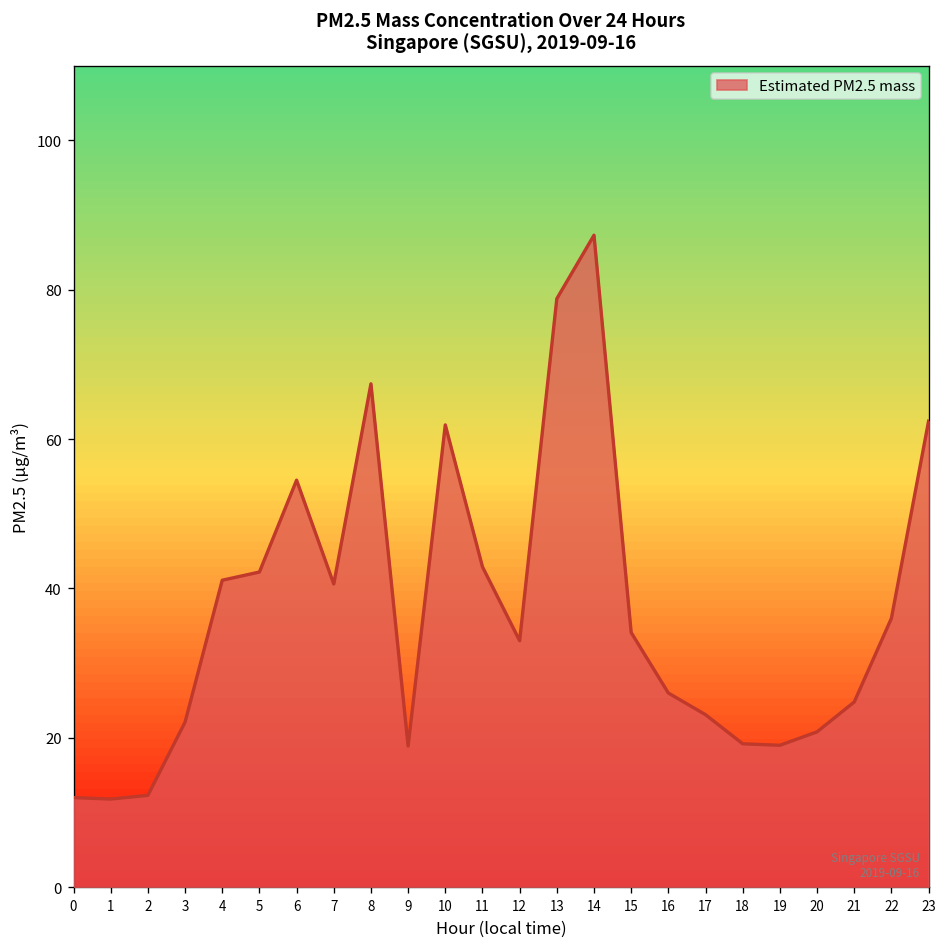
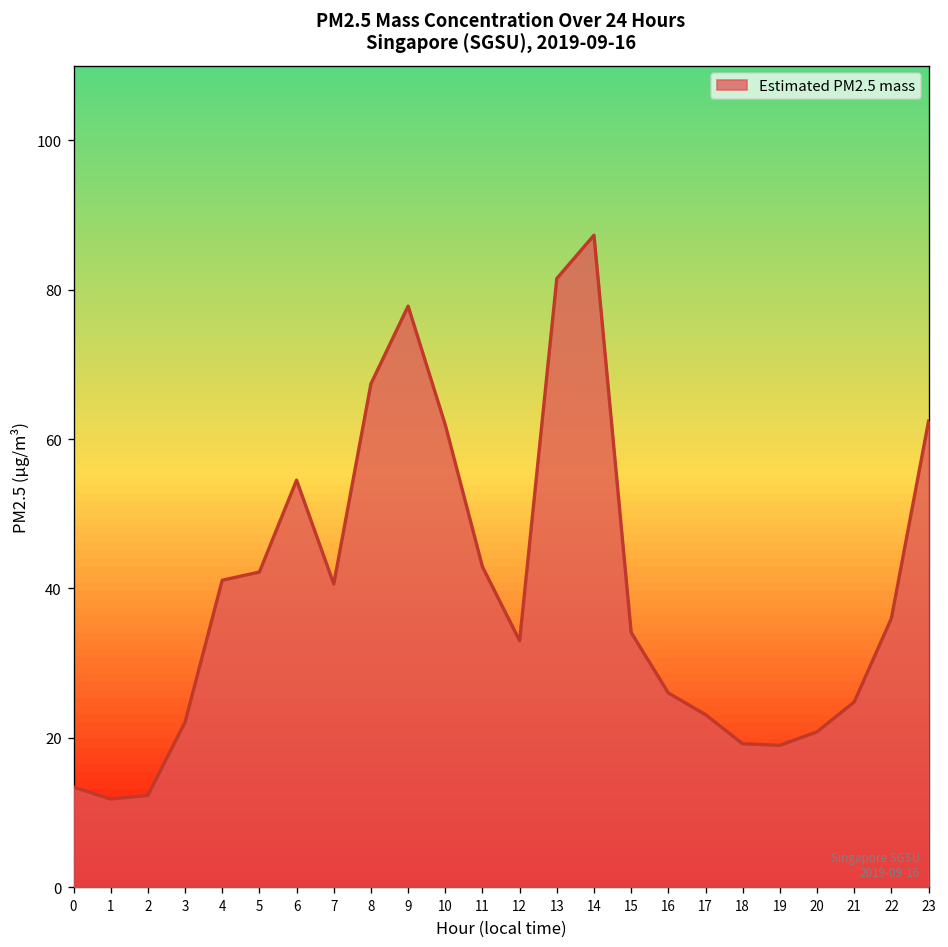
  {
-   "0": 12,
+   "0": 13,
    "1": 12,
    "2": 12,
    "3": 22,
    "4": 41,
    "5": 42,
    "6": 55,
    "7": 41,
    "8": 67,
-   "9": 19,
+   "9": 78,
    "10": 62,
    "11": 43,
    "12": 33,
-   "13": 79,
+   "13": 82,
    "14": 87,
    "15": 34,
    "16": 26,
    "17": 23,
    "18": 19,
    "19": 19,
    "20": 21,
    "21": 25,
    "22": 36,
    "23": 62
  }
